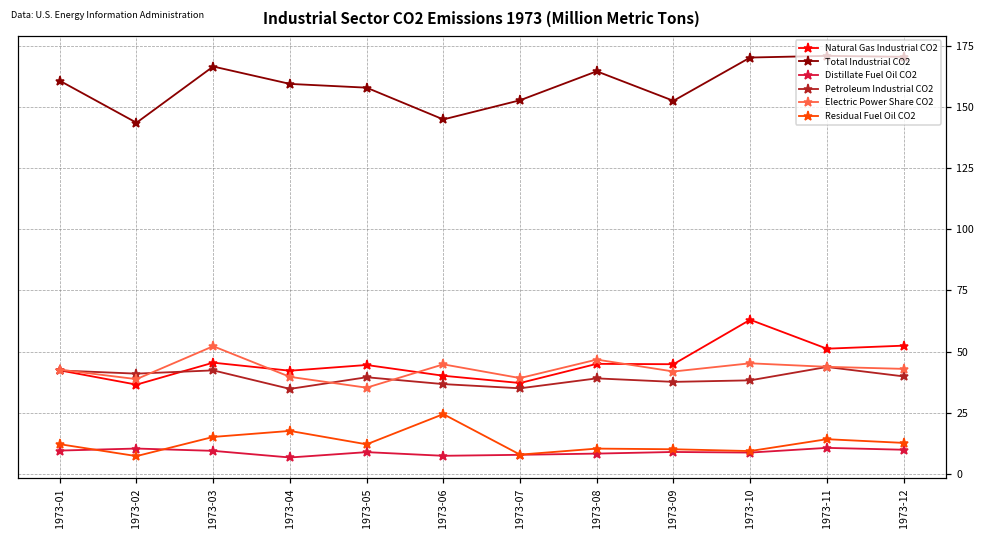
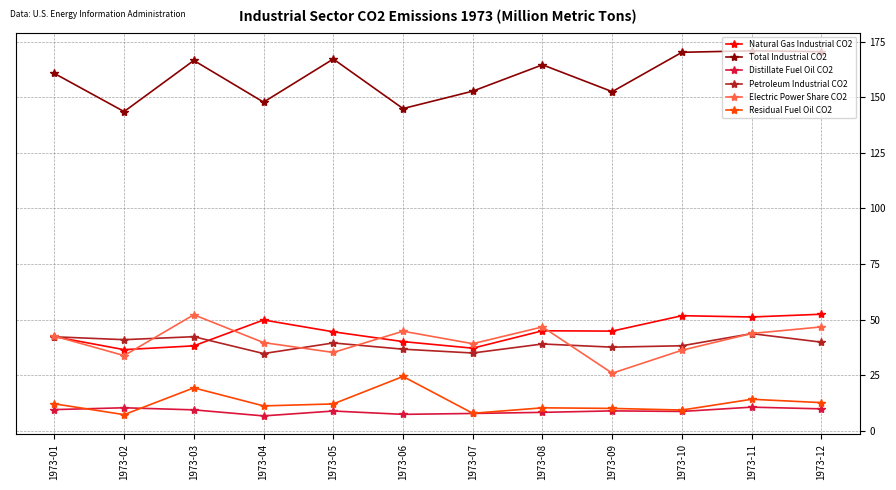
  {
    "Natural Gas Industrial CO2": {
      "1973-02": 37,
-     "1973-03": 46,
-     "1973-04": 42,
+     "1973-03": 38,
+     "1973-04": 50,
      "1973-05": 45,
      "1973-06": 40,
      "1973-07": 37,
      "1973-08": 45,
      "1973-09": 45,
-     "1973-10": 63,
+     "1973-10": 52,
      "1973-11": 51,
      "1973-12": 52
    },
    "Total Industrial CO2": {
      "1973-01": 161,
      "1973-02": 144,
      "1973-03": 167,
-     "1973-04": 159,
-     "1973-05": 158,
+     "1973-04": 148,
+     "1973-05": 167,
      "1973-06": 145,
      "1973-07": 153,
      "1973-08": 165,
      "1973-09": 152,
      "1973-10": 170
    },
    "Electric Power Share CO2": {
-     "1973-02": 39,
+     "1973-02": 34,
      "1973-03": 52,
      "1973-04": 40,
      "1973-05": 35,
      "1973-06": 45,
      "1973-07": 39,
      "1973-08": 47,
-     "1973-09": 42,
-     "1973-10": 45,
-     "1973-12": 43
+     "1973-09": 26,
+     "1973-10": 36,
+     "1973-12": 47
    },
    "Residual Fuel Oil CO2": {
      "1973-01": 12,
      "1973-02": 7,
-     "1973-03": 15,
-     "1973-04": 18,
+     "1973-03": 19,
+     "1973-04": 11,
      "1973-05": 12,
      "1973-06": 24,
      "1973-08": 10,
      "1973-11": 14,
      "1973-12": 13
    }
  }
